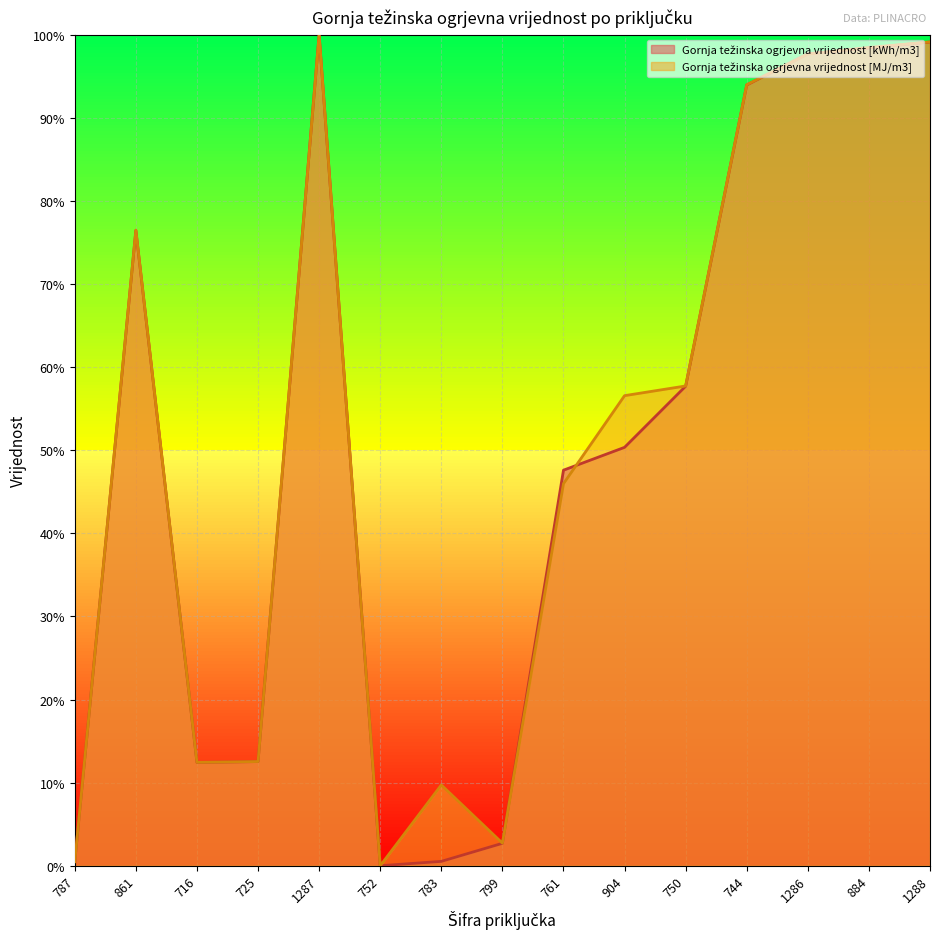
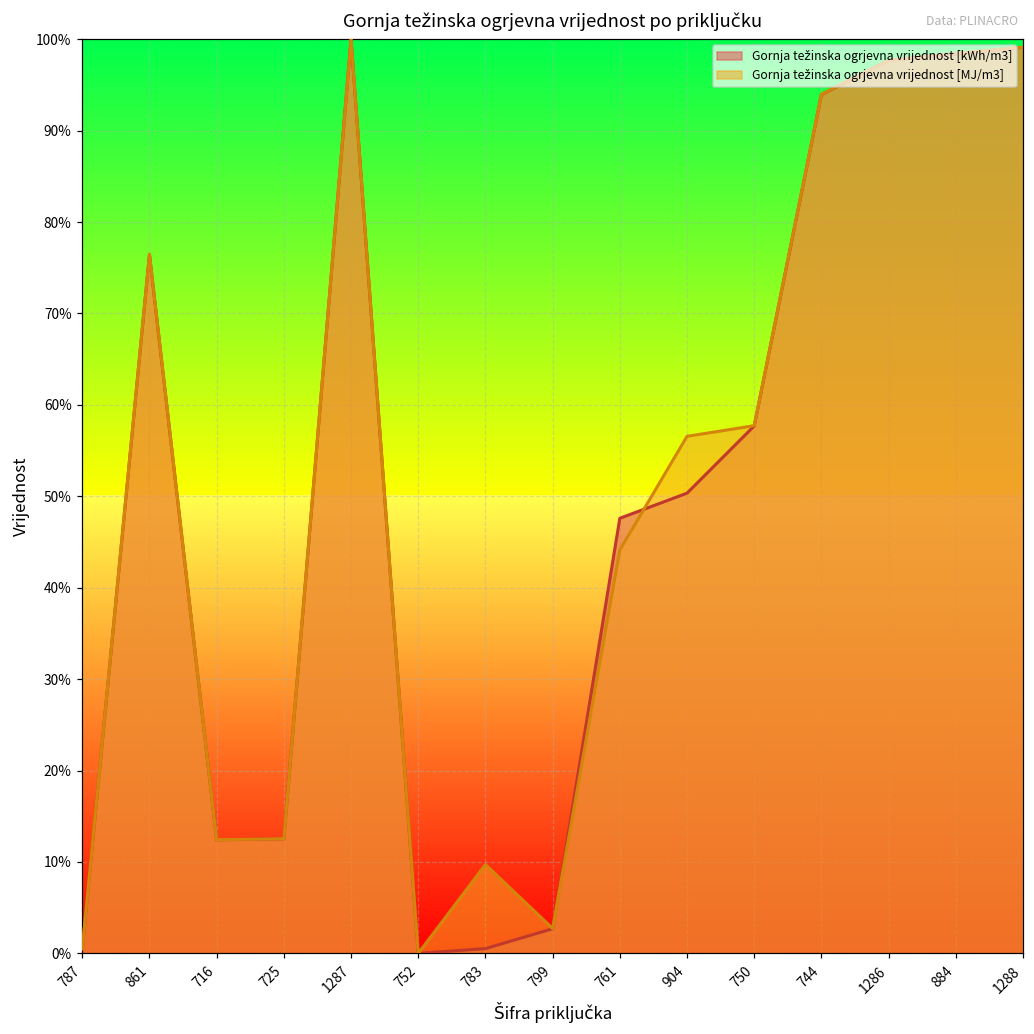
  {
    "Gornja težinska ogrjevna vrijednost [kWh/m3]": {
      "783": "1%",
      "761": "48%",
      "904": "50%"
    },
    "Gornja težinska ogrjevna vrijednost [MJ/m3]": {
      "783": "10%",
-     "761": "46%",
+     "761": "44%",
      "904": "57%"
    }
  }
